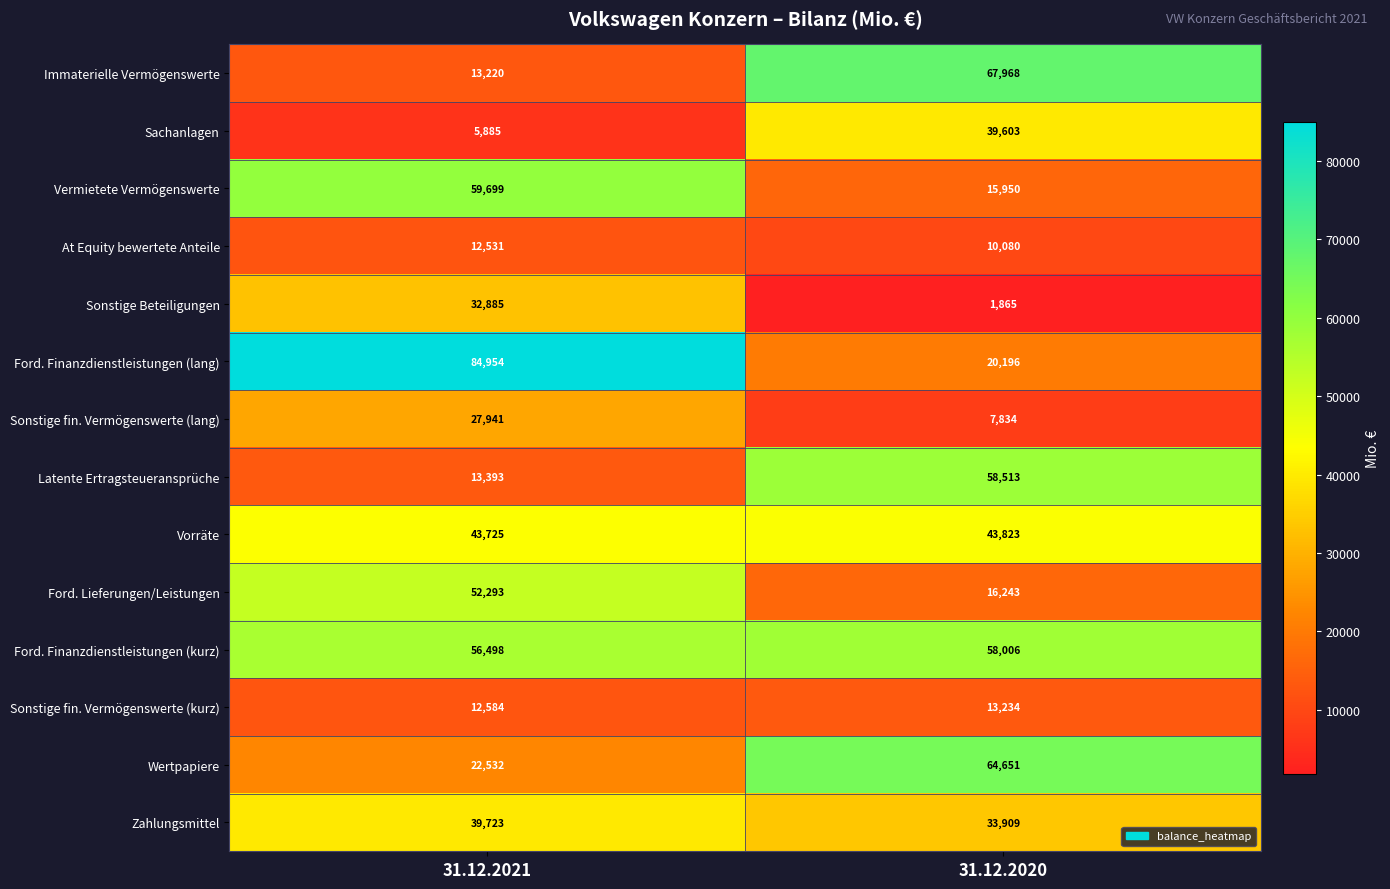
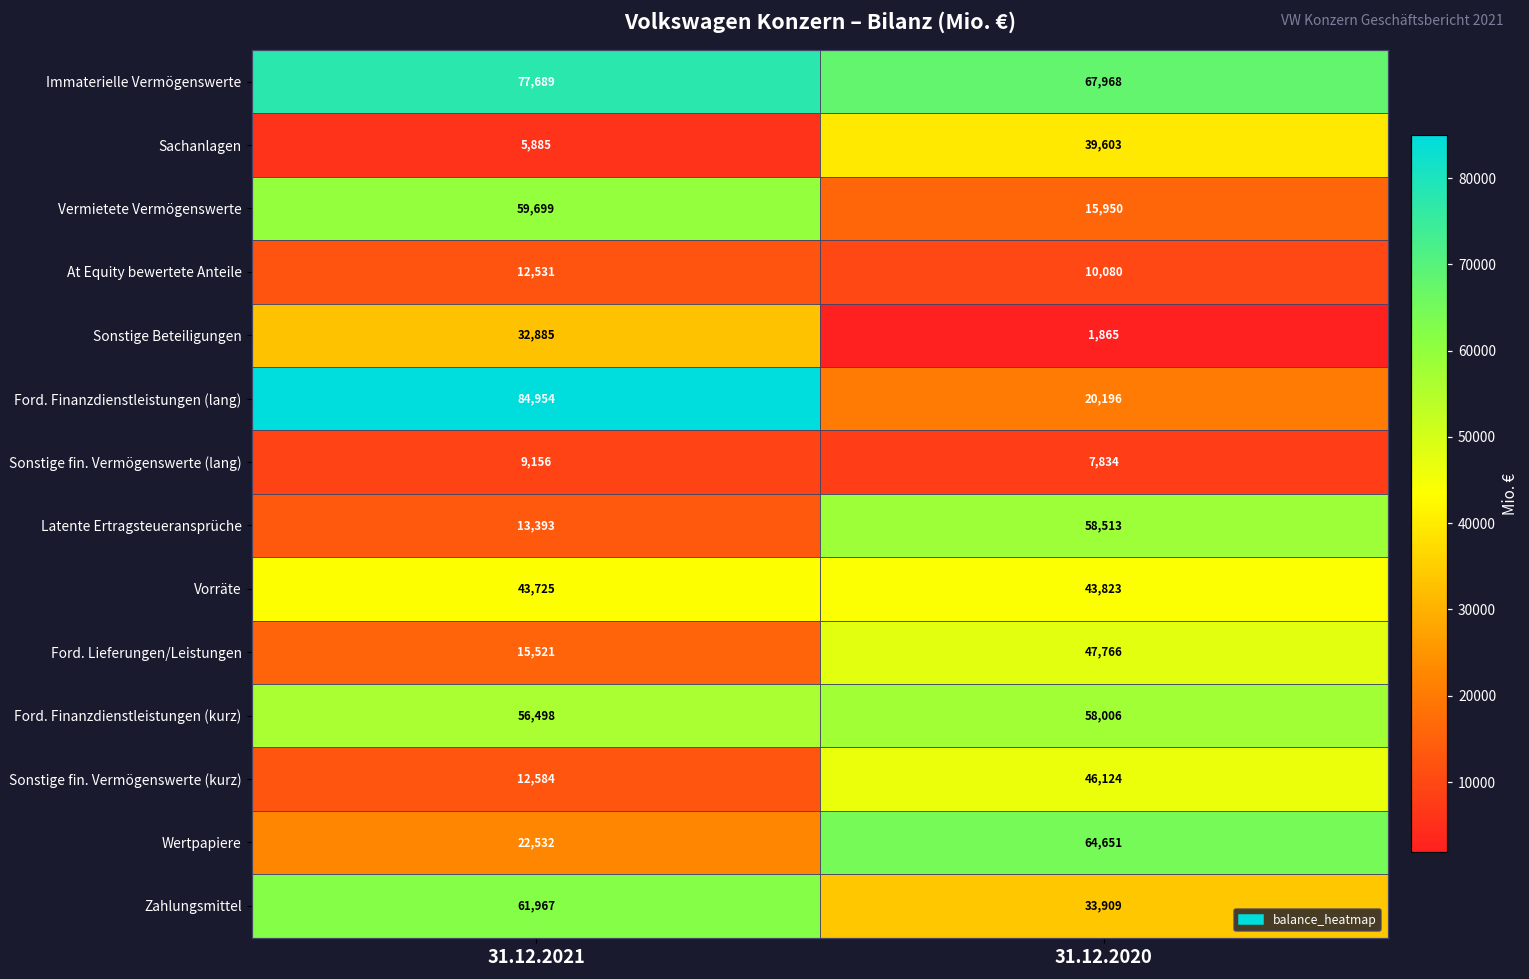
  {
    "Immaterielle Vermögenswerte": {
-     "31.12.2021": "13,220",
+     "31.12.2021": "77,689",
      "31.12.2020": "67,968"
    },
    "Sachanlagen": {
      "31.12.2021": "5,885",
      "31.12.2020": "39,603"
    },
    "Vermietete Vermögenswerte": {
      "31.12.2021": "59,699",
      "31.12.2020": "15,950"
    },
    "At Equity bewertete Anteile": {
      "31.12.2021": "12,531",
      "31.12.2020": "10,080"
    },
    "Sonstige Beteiligungen": {
      "31.12.2021": "32,885",
      "31.12.2020": "1,865"
    },
    "Ford. Finanzdienstleistungen (lang)": {
      "31.12.2021": "84,954",
      "31.12.2020": "20,196"
    },
    "Sonstige fin. Vermögenswerte (lang)": {
-     "31.12.2021": "27,941",
+     "31.12.2021": "9,156",
      "31.12.2020": "7,834"
    },
    "Latente Ertragsteueransprüche": {
      "31.12.2021": "13,393",
      "31.12.2020": "58,513"
    },
    "Vorräte": {
      "31.12.2021": "43,725",
      "31.12.2020": "43,823"
    },
    "Ford. Lieferungen/Leistungen": {
-     "31.12.2021": "52,293",
-     "31.12.2020": "16,243"
+     "31.12.2021": "15,521",
+     "31.12.2020": "47,766"
    },
    "Ford. Finanzdienstleistungen (kurz)": {
      "31.12.2021": "56,498",
      "31.12.2020": "58,006"
    },
    "Sonstige fin. Vermögenswerte (kurz)": {
      "31.12.2021": "12,584",
-     "31.12.2020": "13,234"
+     "31.12.2020": "46,124"
    },
    "Wertpapiere": {
      "31.12.2021": "22,532",
      "31.12.2020": "64,651"
    },
    "Zahlungsmittel": {
-     "31.12.2021": "39,723",
+     "31.12.2021": "61,967",
      "31.12.2020": "33,909"
    }
  }
